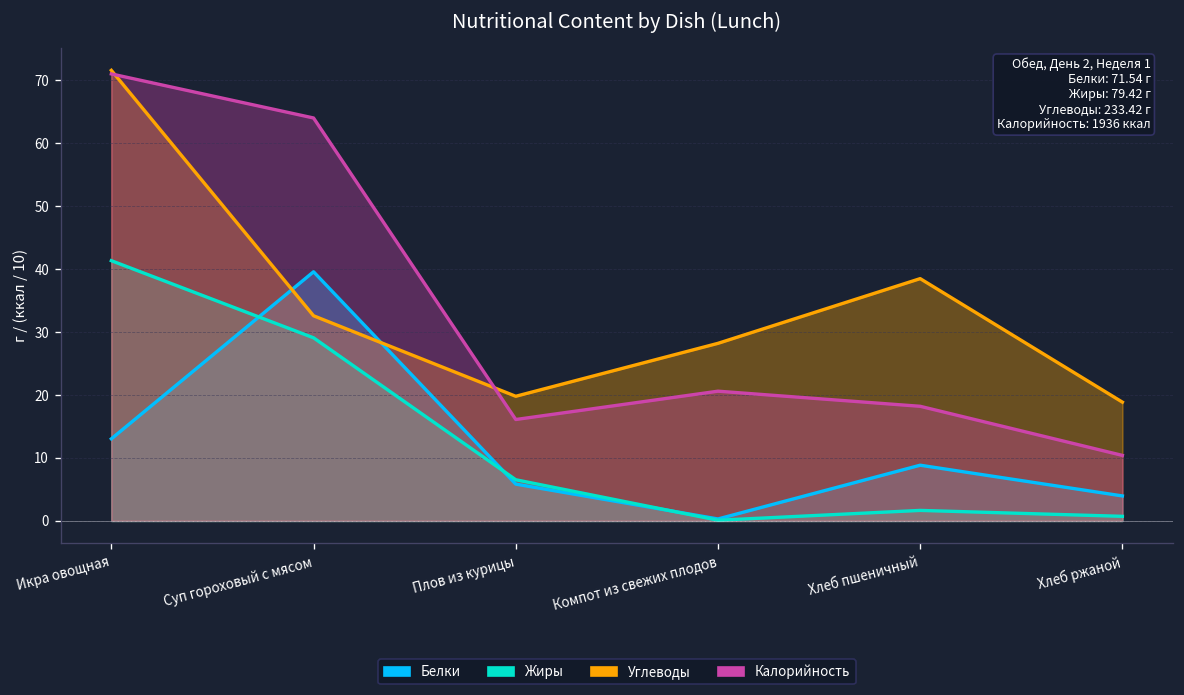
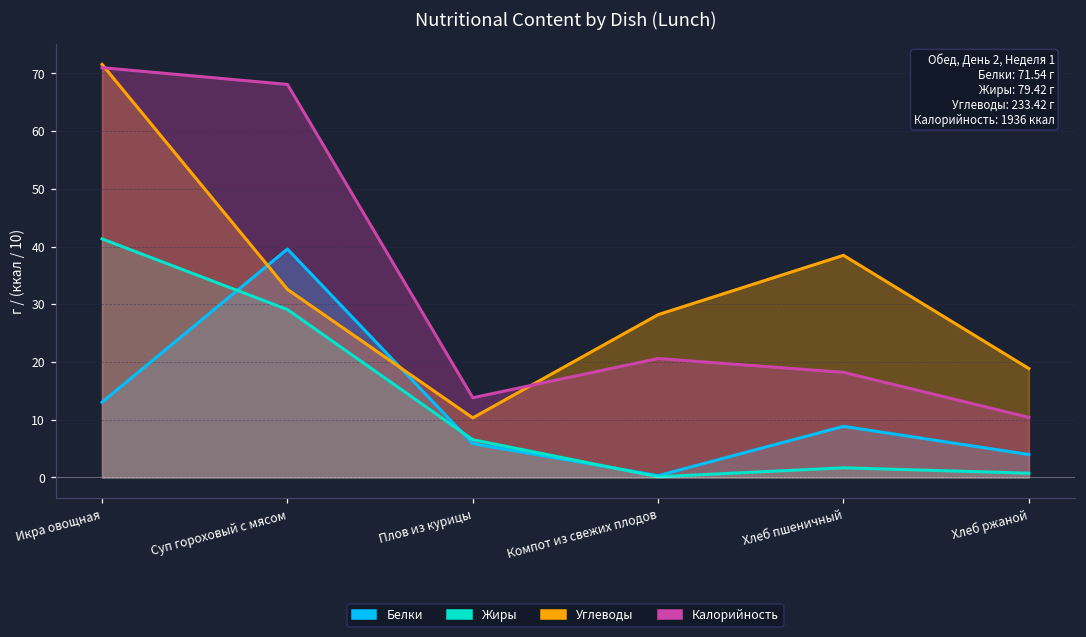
  {
    "Углеводы": {
      "Икра овощная": 72,
      "Суп гороховый с мясом": 33,
-     "Плов из курицы": 20,
+     "Плов из курицы": 10,
      "Компот из свежих плодов": 28,
      "Хлеб пшеничный": 38,
      "Хлеб ржаной": 19
    },
    "Калорийность": {
      "Икра овощная": 71,
-     "Суп гороховый с мясом": 64,
-     "Плов из курицы": 16,
+     "Суп гороховый с мясом": 68,
+     "Плов из курицы": 14,
      "Компот из свежих плодов": 21,
      "Хлеб пшеничный": 18,
      "Хлеб ржаной": 10
    }
  }
